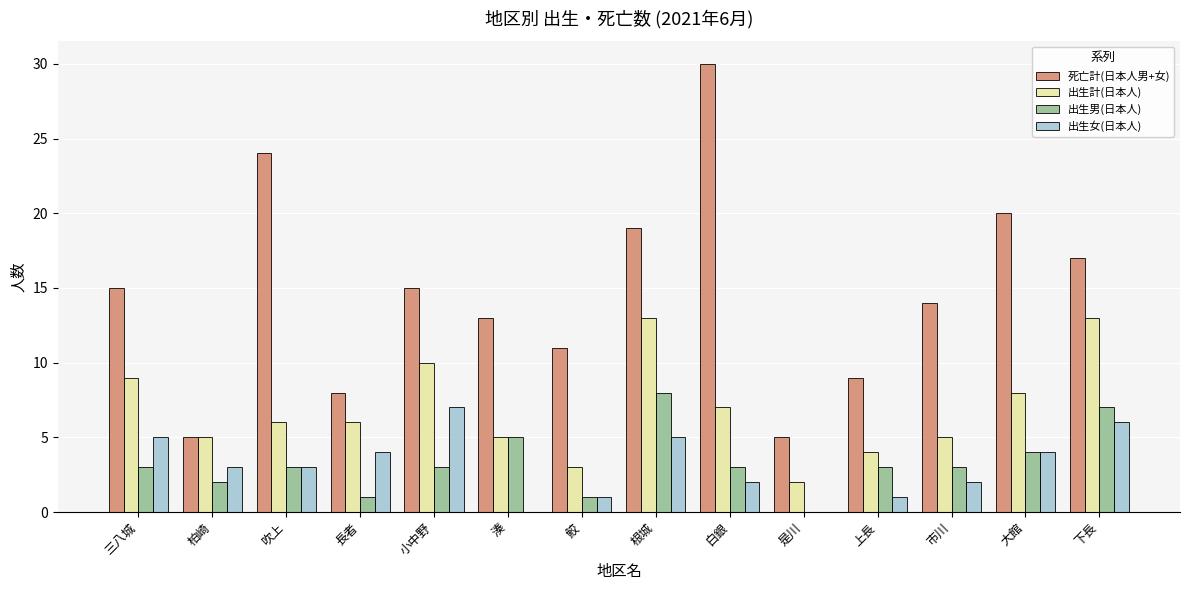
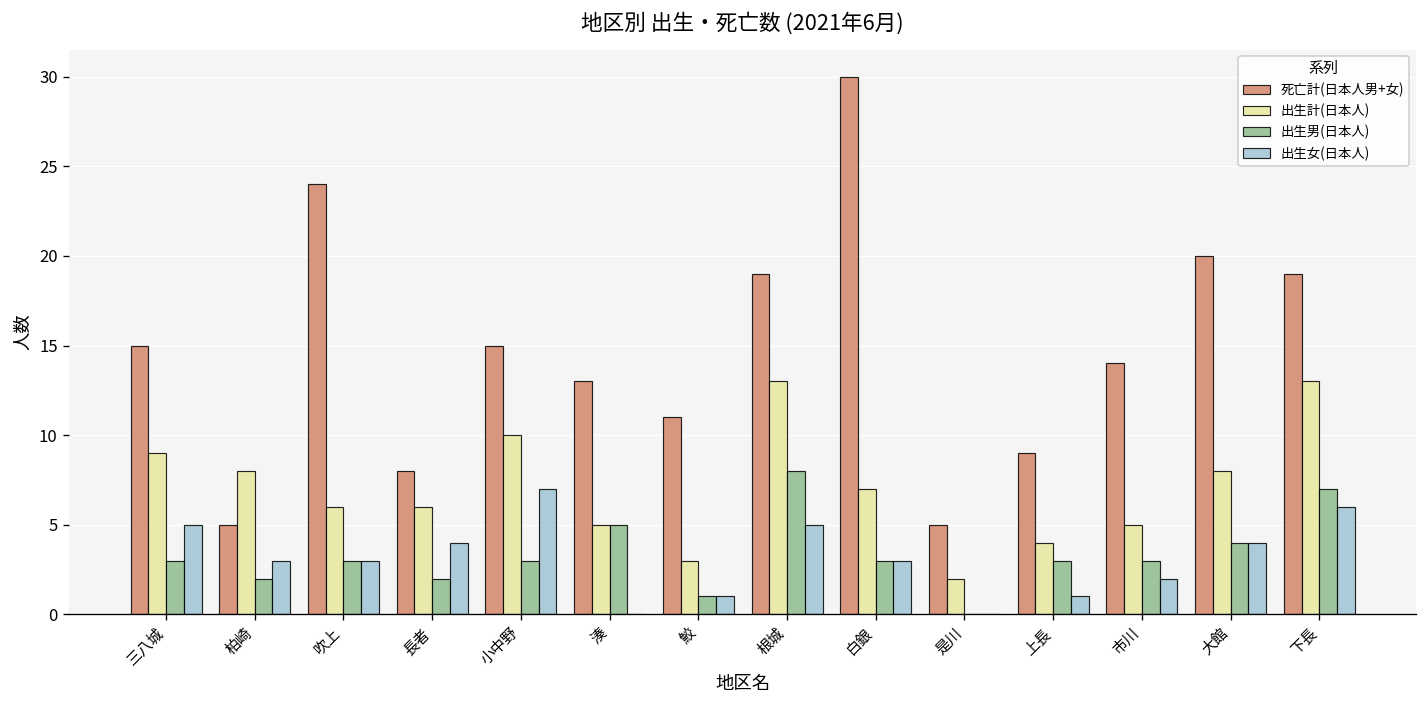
  {
    "死亡計(日本人男+女)": {
      "三八城": 15,
      "柏崎": 5,
      "吹上": 24,
      "長者": 8,
      "小中野": 15,
      "湊": 13,
      "鮫": 11,
      "根城": 19,
      "白銀": 30,
      "是川": 5,
      "上長": 9,
      "市川": 14,
      "大館": 20,
-     "下長": 17
+     "下長": 19
    },
    "出生計(日本人)": {
      "三八城": 9,
-     "柏崎": 5,
+     "柏崎": 8,
      "吹上": 6,
      "長者": 6,
      "小中野": 10,
      "湊": 5,
      "鮫": 3,
      "根城": 13,
      "白銀": 7,
      "是川": 2,
      "上長": 4,
      "市川": 5,
      "大館": 8,
      "下長": 13
    },
    "出生男(日本人)": {
      "三八城": 3,
      "柏崎": 2,
      "吹上": 3,
-     "長者": 1,
+     "長者": 2,
      "小中野": 3,
      "湊": 5,
      "鮫": 1,
      "根城": 8,
      "白銀": 3,
      "是川": 0,
      "上長": 3,
      "市川": 3,
      "大館": 4,
      "下長": 7
    },
    "出生女(日本人)": {
      "三八城": 5,
      "柏崎": 3,
      "吹上": 3,
      "長者": 4,
      "小中野": 7,
      "湊": 0,
      "鮫": 1,
      "根城": 5,
-     "白銀": 2,
+     "白銀": 3,
      "是川": 0,
      "上長": 1,
      "市川": 2,
      "大館": 4,
      "下長": 6
    }
  }
